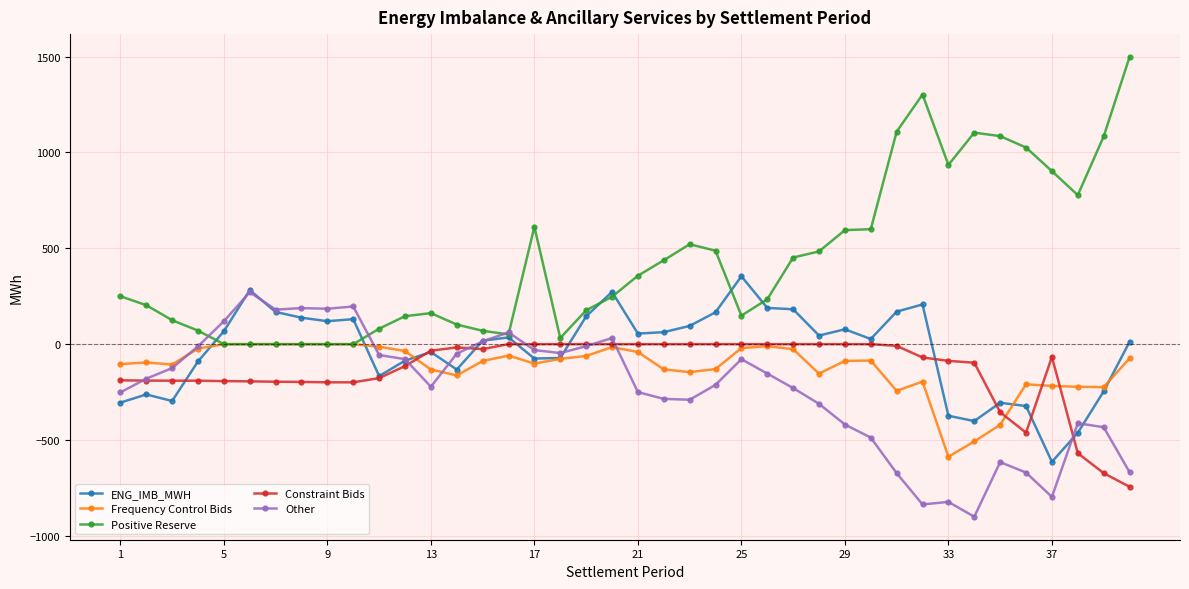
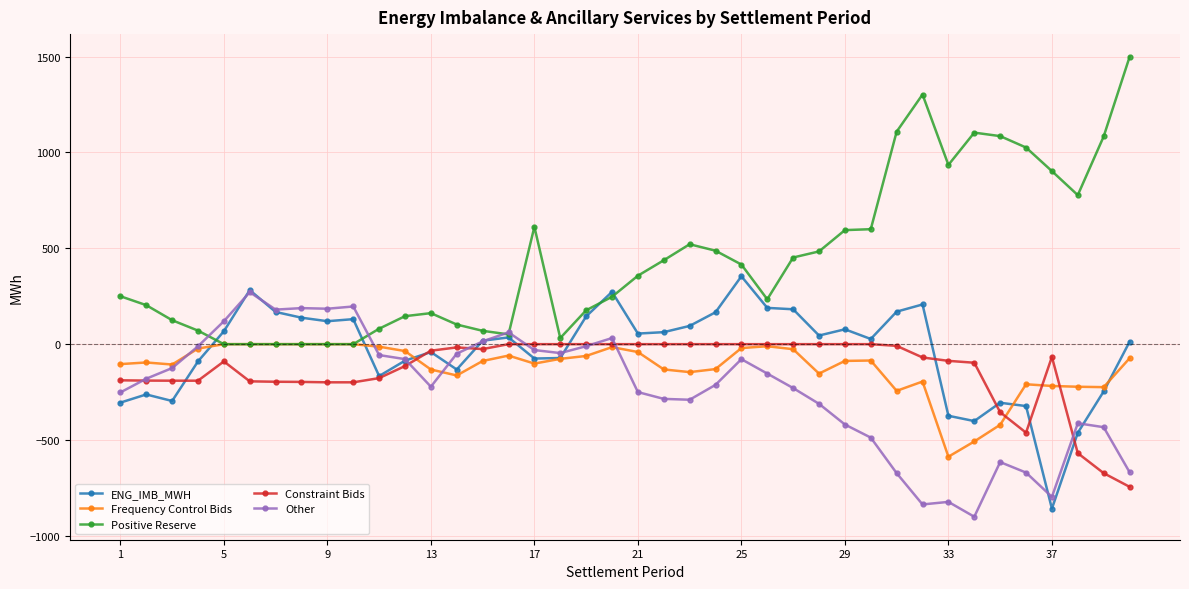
  {
    "ENG_IMB_MWH": {
      "1": -300,
      "5": 70,
      "9": 120,
      "17": -70,
      "21": 60,
      "25": 350,
      "29": 80,
      "33": -370,
-     "37": -610
+     "37": -860
    },
    "Frequency Control Bids": {
      "1": -100,
      "13": -130,
      "17": -100,
      "21": -40,
      "25": -20,
      "29": -90,
      "33": -590,
      "37": -220
    },
    "Positive Reserve": {
      "1": 250,
      "13": 160,
      "17": 610,
      "21": 360,
-     "25": 150,
+     "25": 420,
      "29": 590,
      "33": 930,
      "37": 900
    },
    "Constraint Bids": {
      "1": -190,
-     "5": -190,
+     "5": -90,
      "9": -200,
      "17": 0,
      "21": 0,
      "25": 0,
      "29": 0,
      "33": -90,
      "37": -70
    },
    "Other": {
      "1": -250,
      "5": 120,
      "9": 180,
      "13": -220,
      "17": -30,
      "21": -250,
      "25": -80,
      "29": -420,
      "33": -820,
      "37": -800
    }
  }
